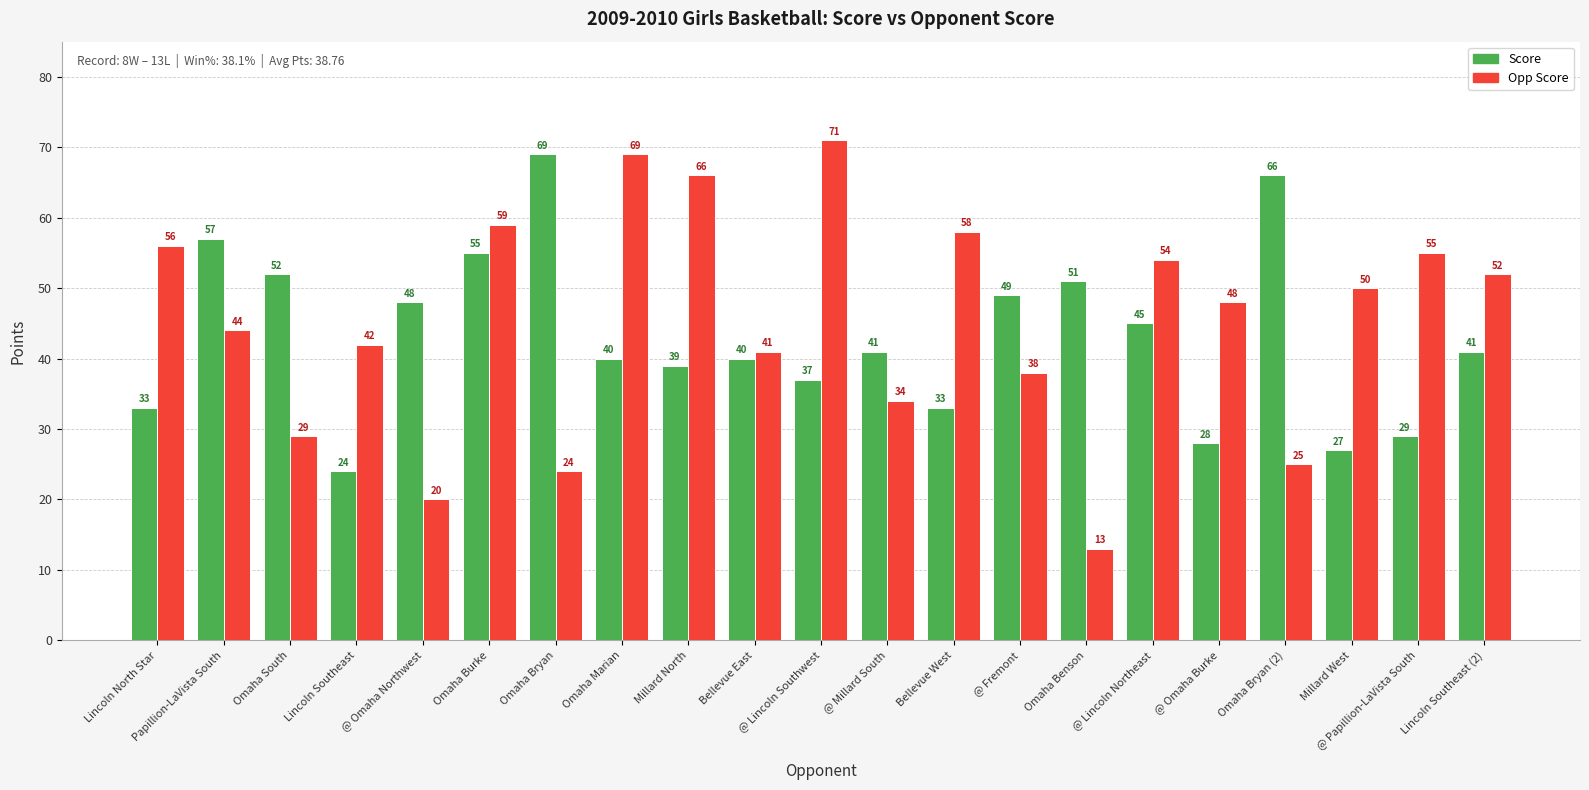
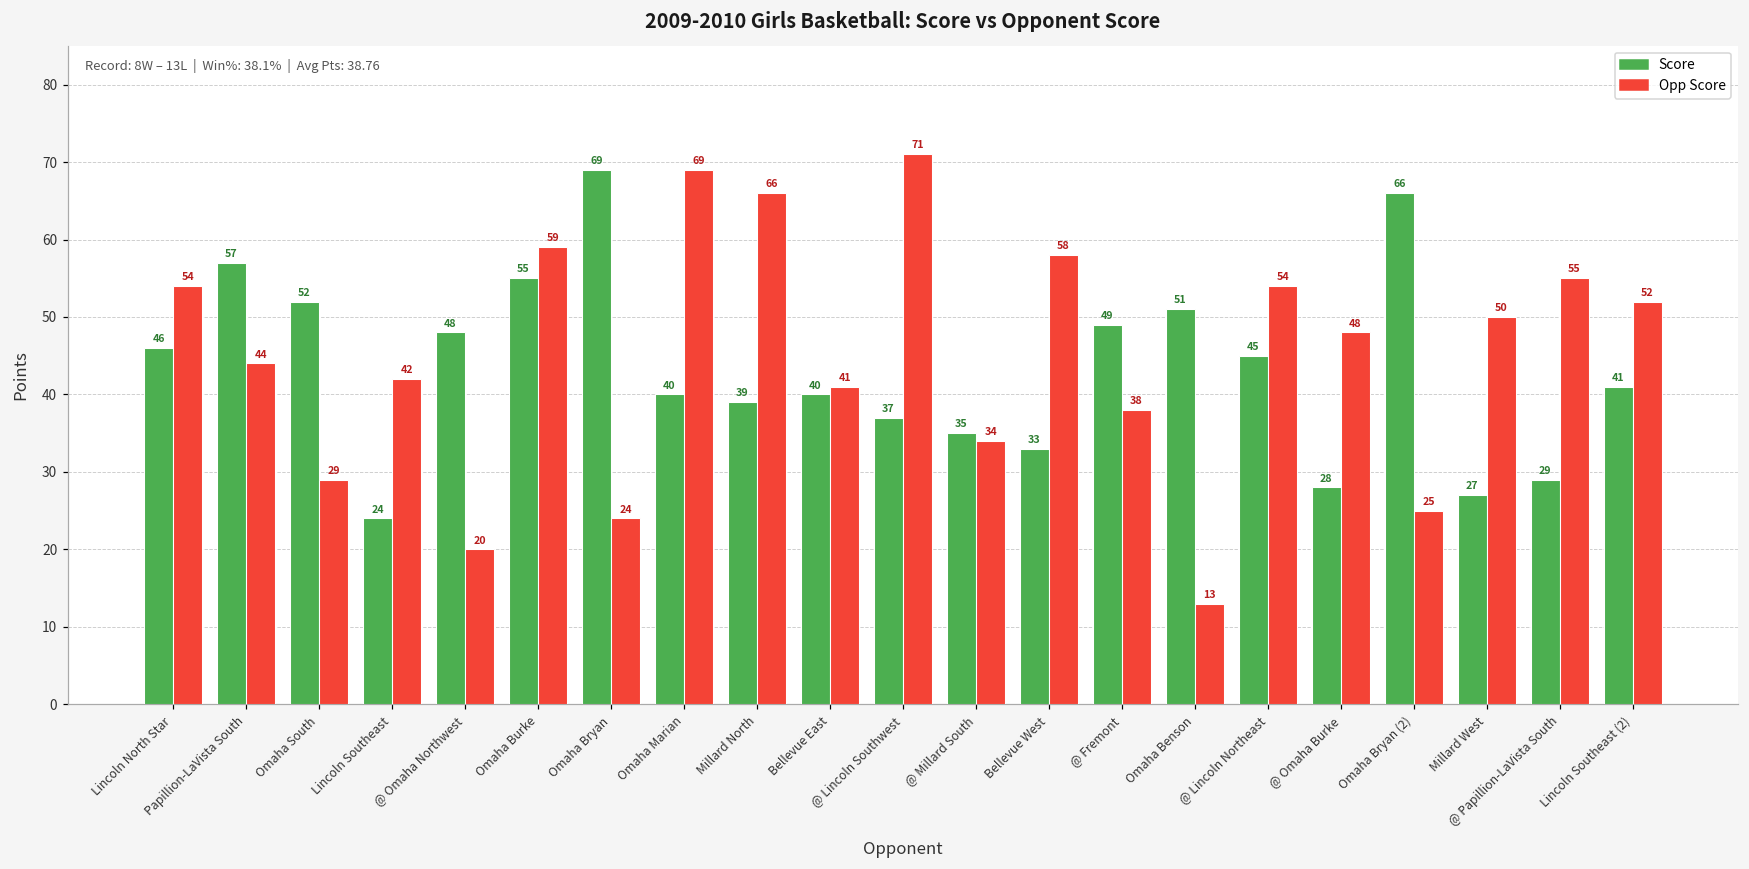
  {
    "Score": {
-     "Lincoln North Star": 33,
+     "Lincoln North Star": 46,
      "Papillion-LaVista South": 57,
      "Omaha South": 52,
      "Lincoln Southeast": 24,
      "@ Omaha Northwest": 48,
      "Omaha Burke": 55,
      "Omaha Bryan": 69,
      "Omaha Marian": 40,
      "Millard North": 39,
      "Bellevue East": 40,
      "@ Lincoln Southwest": 37,
-     "@ Millard South": 41,
+     "@ Millard South": 35,
      "Bellevue West": 33,
      "@ Fremont": 49,
      "Omaha Benson": 51,
      "@ Lincoln Northeast": 45,
      "@ Omaha Burke": 28,
      "Omaha Bryan (2)": 66,
      "Millard West": 27,
      "@ Papillion-LaVista South": 29,
      "Lincoln Southeast (2)": 41
    },
    "Opp Score": {
-     "Lincoln North Star": 56,
+     "Lincoln North Star": 54,
      "Papillion-LaVista South": 44,
      "Omaha South": 29,
      "Lincoln Southeast": 42,
      "@ Omaha Northwest": 20,
      "Omaha Burke": 59,
      "Omaha Bryan": 24,
      "Omaha Marian": 69,
      "Millard North": 66,
      "Bellevue East": 41,
      "@ Lincoln Southwest": 71,
      "@ Millard South": 34,
      "Bellevue West": 58,
      "@ Fremont": 38,
      "Omaha Benson": 13,
      "@ Lincoln Northeast": 54,
      "@ Omaha Burke": 48,
      "Omaha Bryan (2)": 25,
      "Millard West": 50,
      "@ Papillion-LaVista South": 55,
      "Lincoln Southeast (2)": 52
    }
  }
